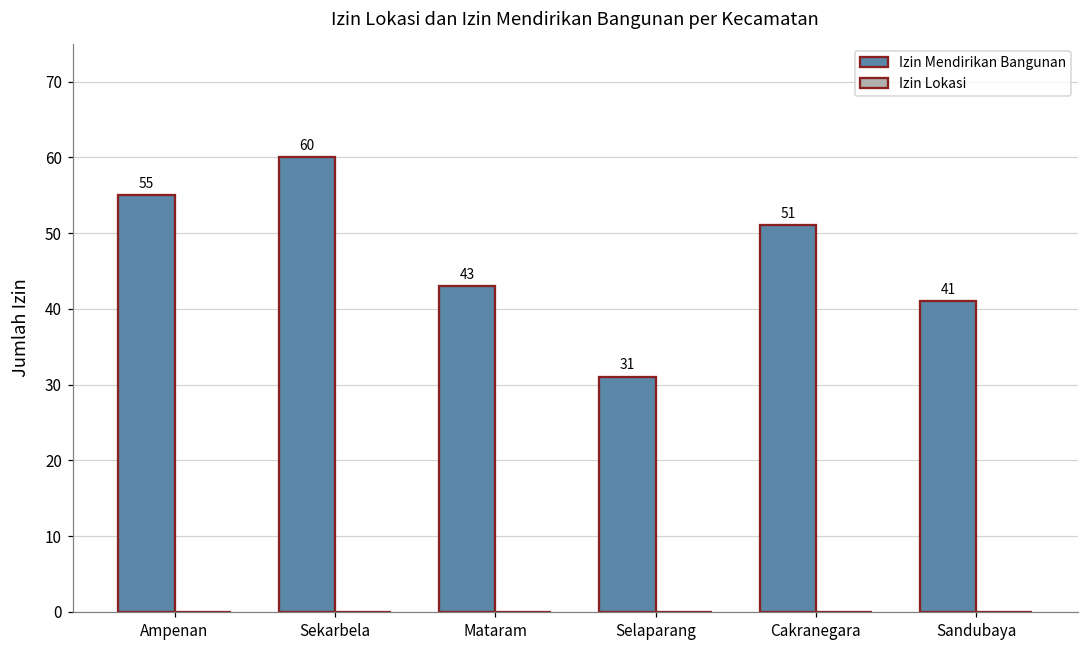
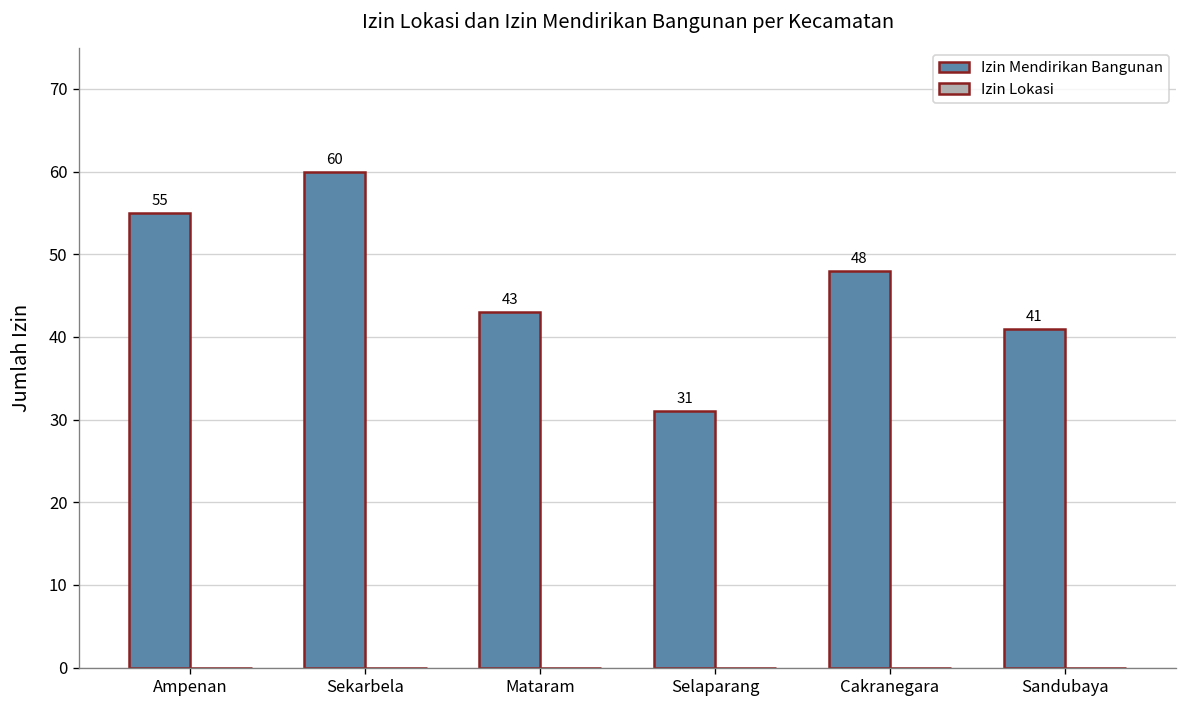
  {
    "Izin Mendirikan Bangunan": {
      "Ampenan": 55,
      "Sekarbela": 60,
      "Mataram": 43,
      "Selaparang": 31,
-     "Cakranegara": 51,
+     "Cakranegara": 48,
      "Sandubaya": 41
    },
    "Izin Lokasi": {
      "Ampenan": 0,
      "Sekarbela": 0,
      "Mataram": 0,
      "Selaparang": 0,
      "Cakranegara": 0,
      "Sandubaya": 0
    }
  }
